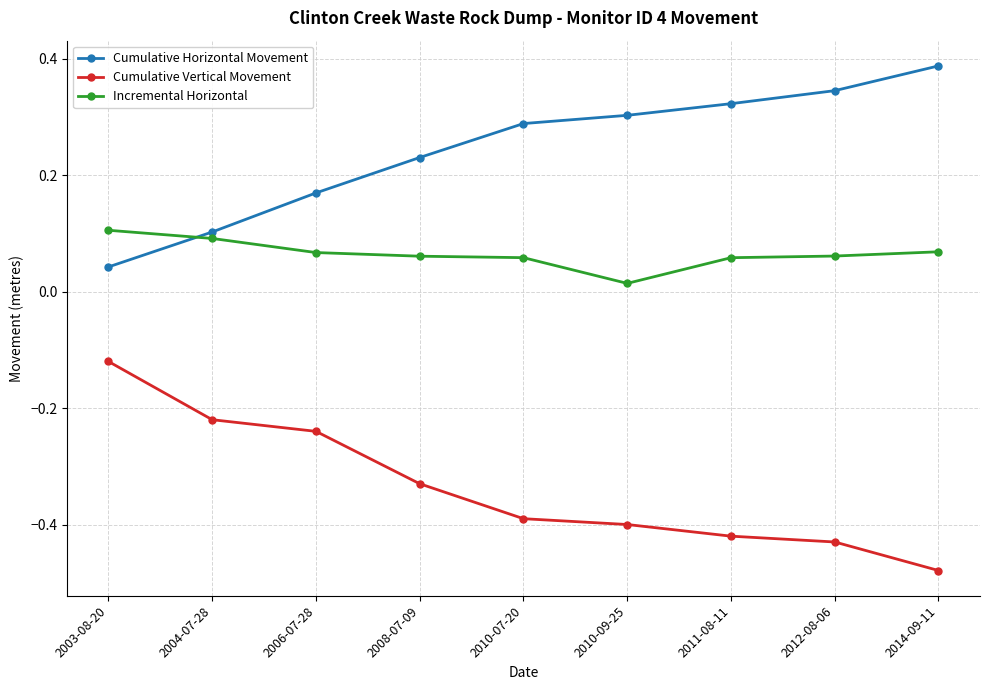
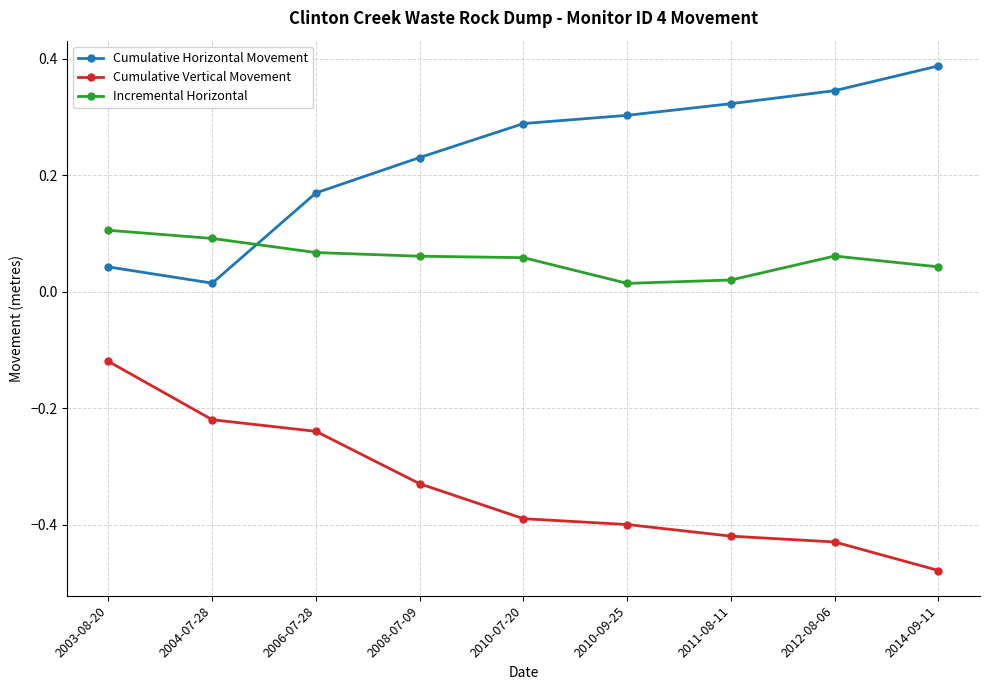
  {
    "Cumulative Horizontal Movement": {
      "2003-08-20": 0.04,
-     "2004-07-28": 0.10,
+     "2004-07-28": 0.01,
      "2006-07-28": 0.17,
      "2008-07-09": 0.23,
      "2010-07-20": 0.29,
      "2010-09-25": 0.30,
      "2011-08-11": 0.32,
      "2012-08-06": 0.35,
      "2014-09-11": 0.39
    },
    "Cumulative Vertical Movement": {
      "2003-08-20": -0.12,
      "2004-07-28": -0.22,
      "2006-07-28": -0.24,
      "2008-07-09": -0.33,
      "2010-07-20": -0.39,
      "2010-09-25": -0.40,
      "2011-08-11": -0.42,
      "2012-08-06": -0.43,
      "2014-09-11": -0.48
    },
    "Incremental Horizontal": {
      "2003-08-20": 0.11,
      "2004-07-28": 0.09,
      "2006-07-28": 0.07,
      "2008-07-09": 0.06,
      "2010-07-20": 0.06,
      "2010-09-25": 0.01,
-     "2011-08-11": 0.06,
+     "2011-08-11": 0.02,
      "2012-08-06": 0.06,
-     "2014-09-11": 0.07
+     "2014-09-11": 0.04
    }
  }
